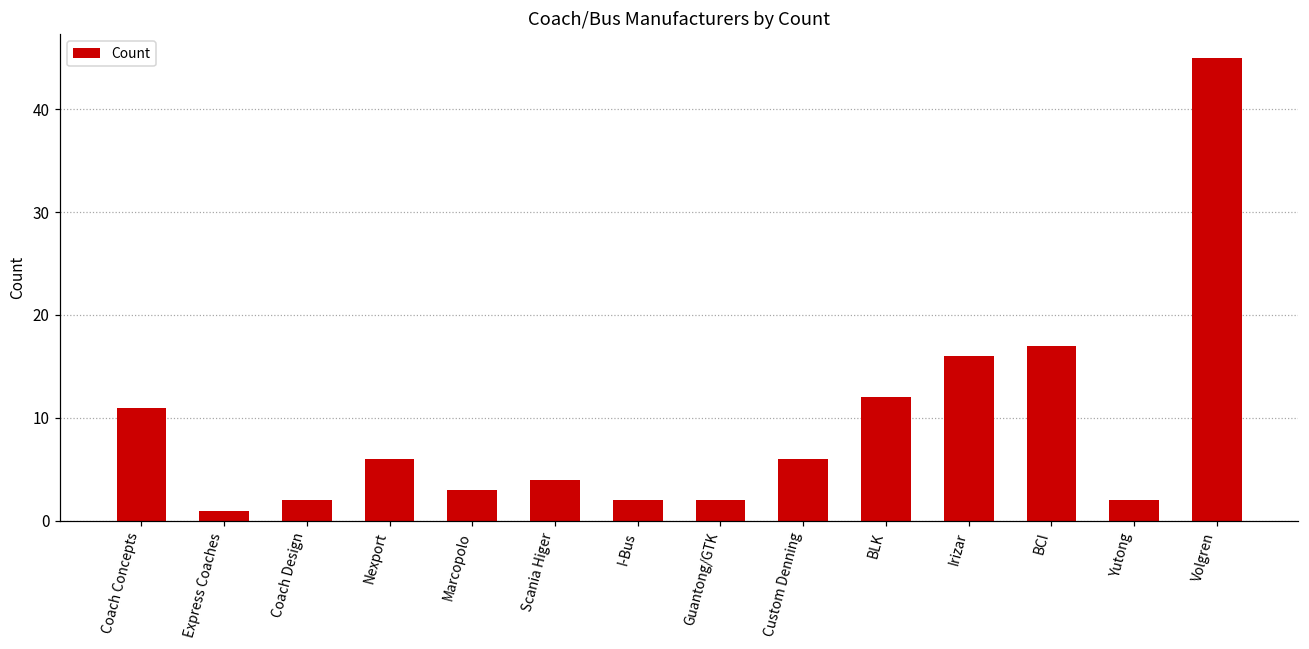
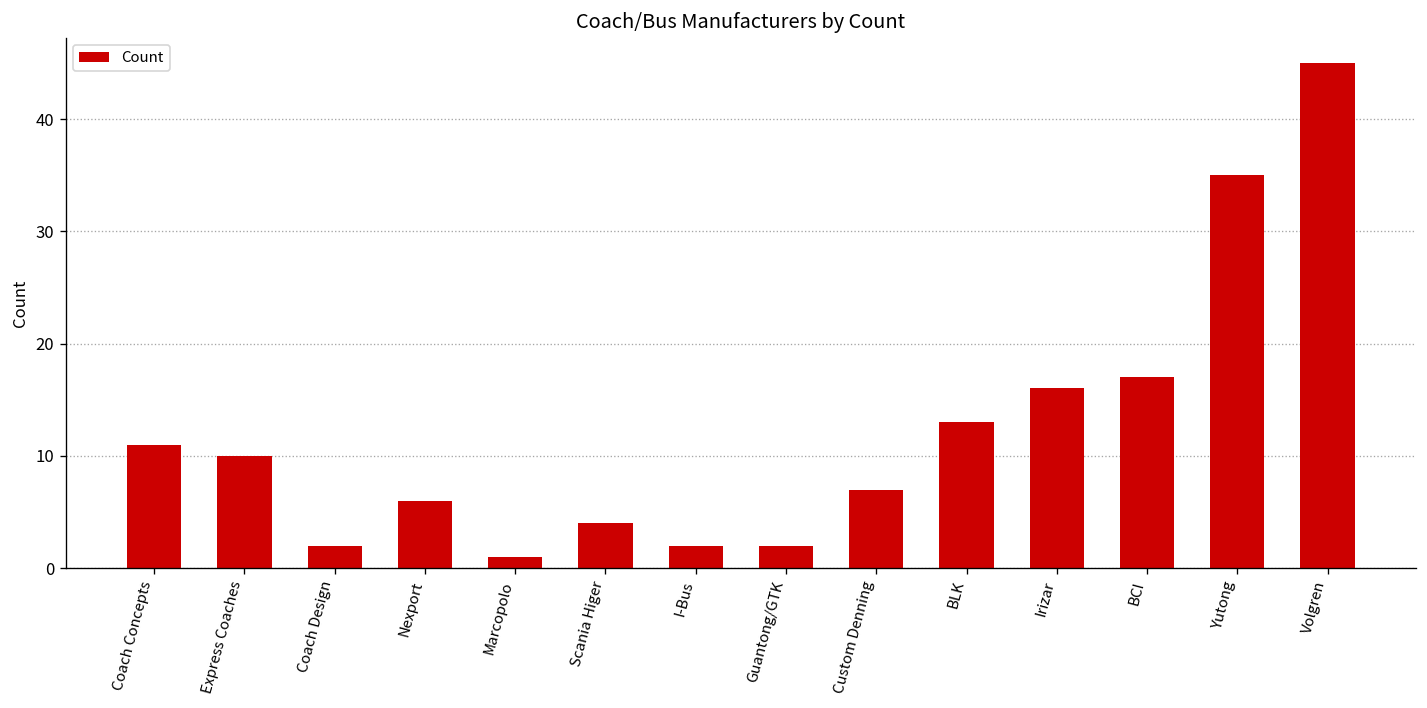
  {
    "Coach Concepts": 11,
-   "Express Coaches": 1,
+   "Express Coaches": 10,
    "Coach Design": 2,
    "Nexport": 6,
-   "Marcopolo": 3,
+   "Marcopolo": 1,
    "Scania Higer": 4,
    "I-Bus": 2,
    "Guantong/GTK": 2,
-   "Custom Denning": 6,
-   "BLK": 12,
+   "Custom Denning": 7,
+   "BLK": 13,
    "Irizar": 16,
    "BCI": 17,
-   "Yutong": 2,
+   "Yutong": 35,
    "Volgren": 45
  }
